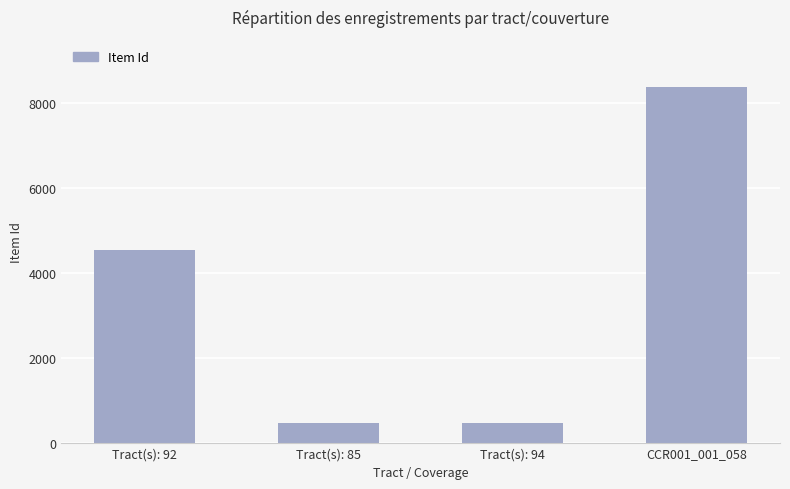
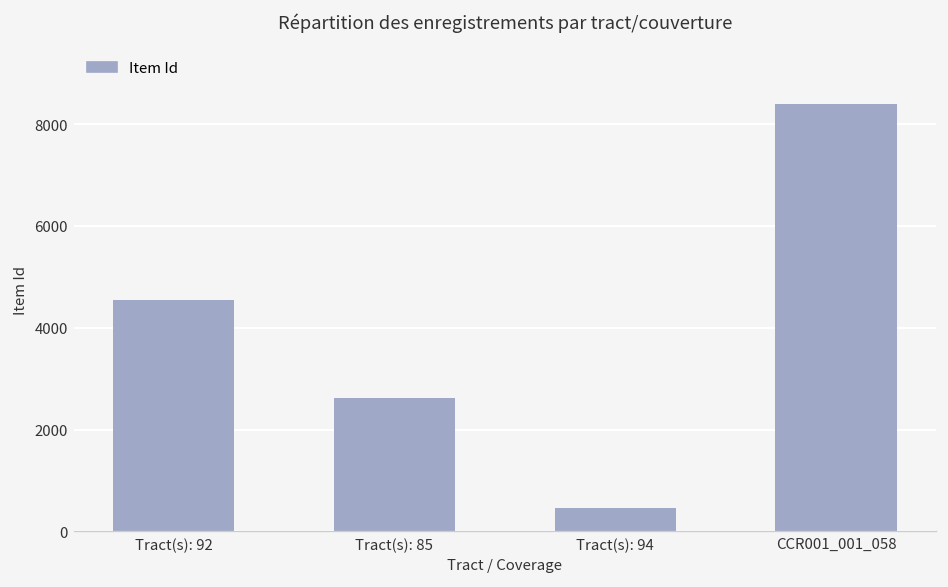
  {
    "Tract(s): 92": 4500,
-   "Tract(s): 85": 500,
+   "Tract(s): 85": 2600,
    "Tract(s): 94": 500,
    "CCR001_001_058": 8400
  }
